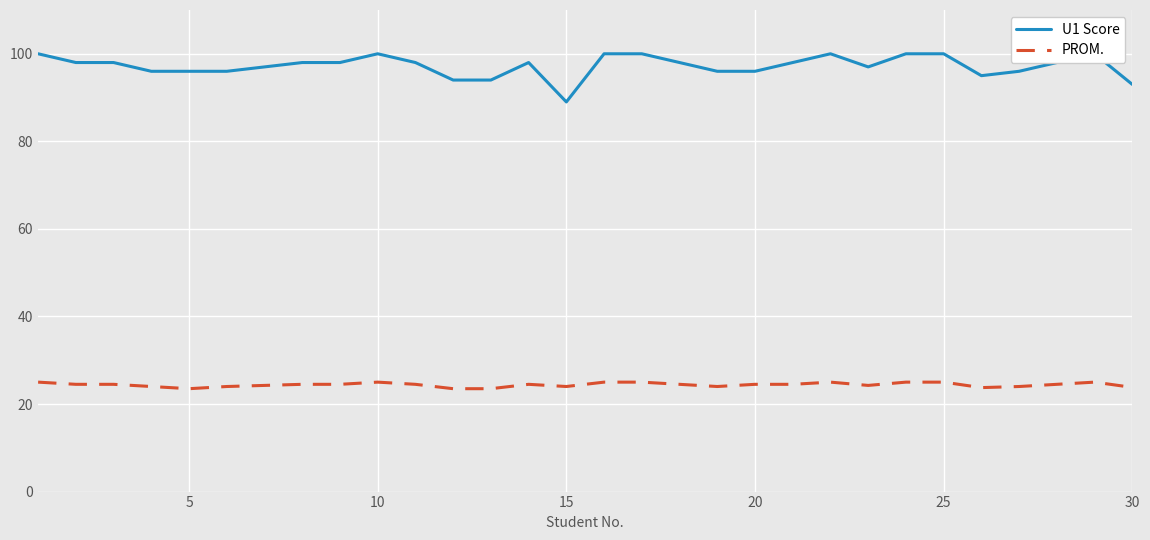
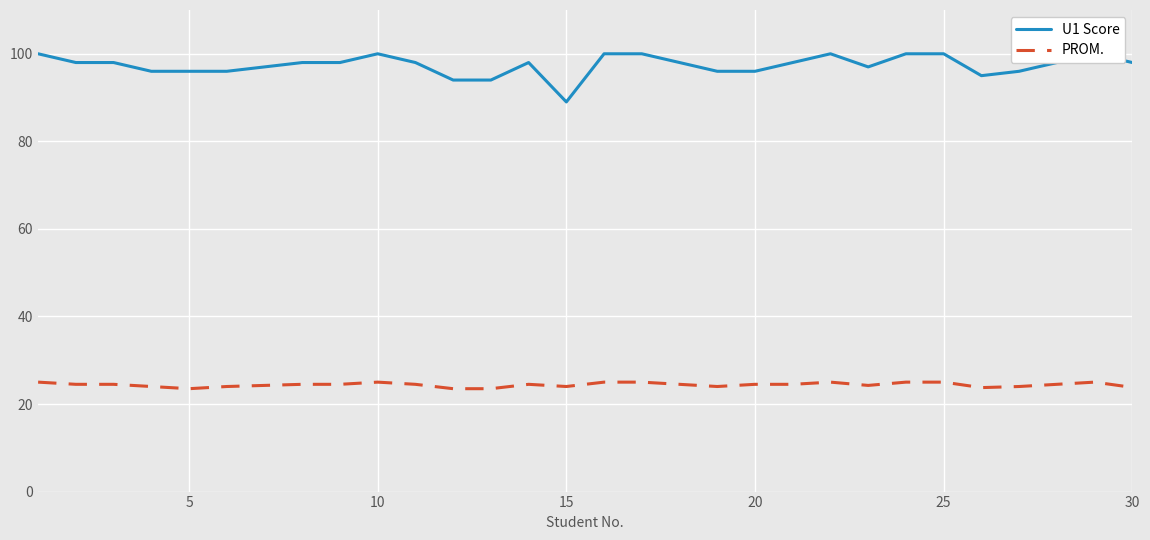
  {
    "U1 Score": {
      "5": 96,
      "10": 100,
      "15": 89,
      "20": 96,
      "25": 100,
-     "30": 93
+     "30": 98
    },
    "PROM.": {
      "5": 24,
      "10": 25,
      "15": 24,
      "20": 25,
      "25": 25,
      "30": 24
    }
  }
